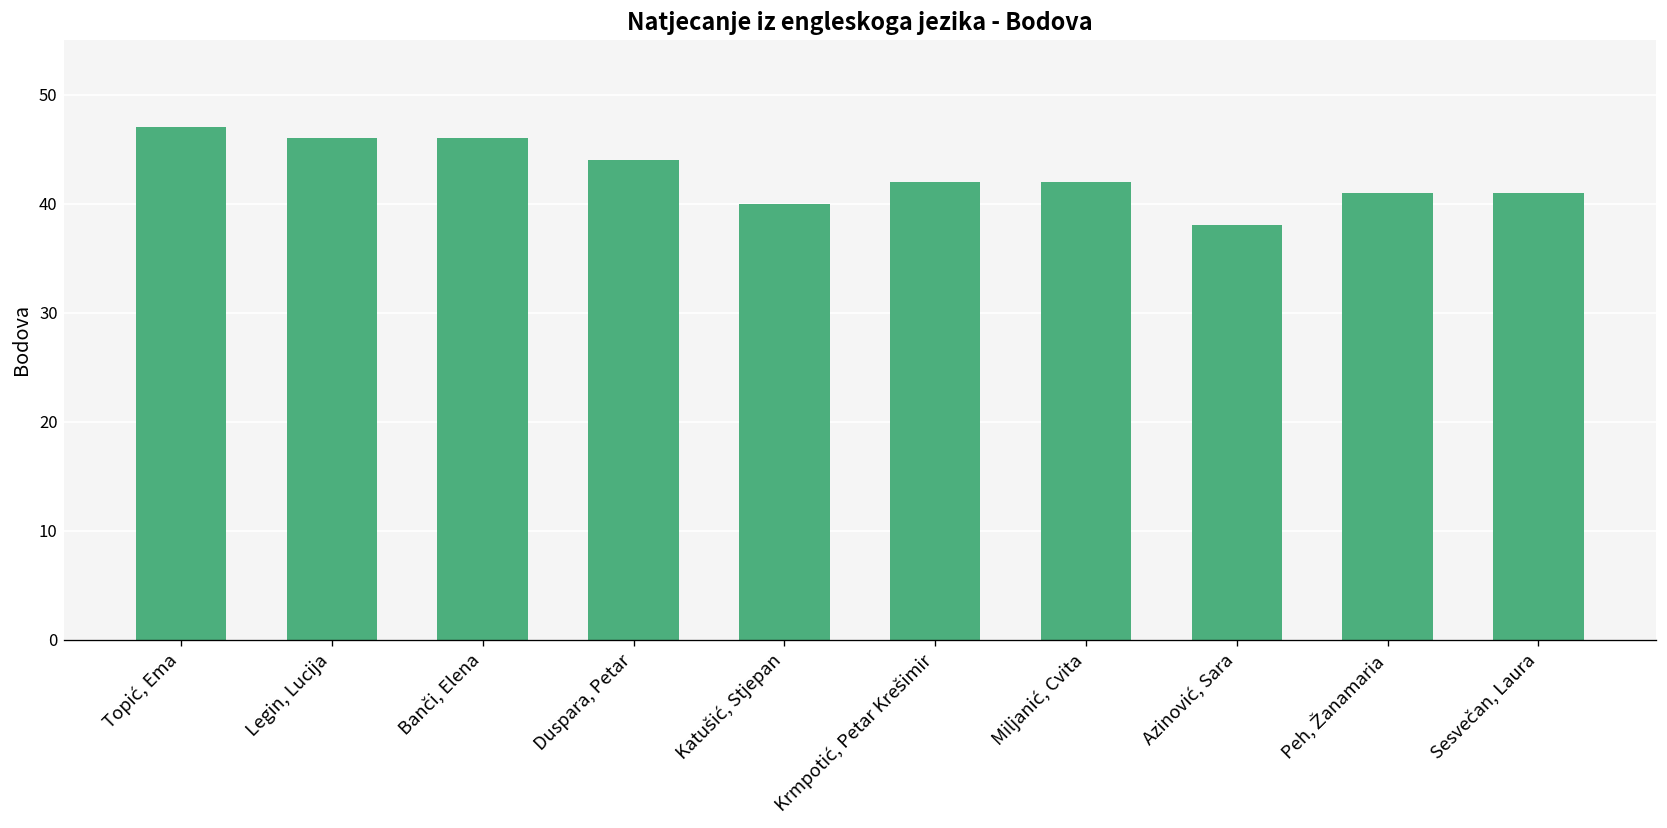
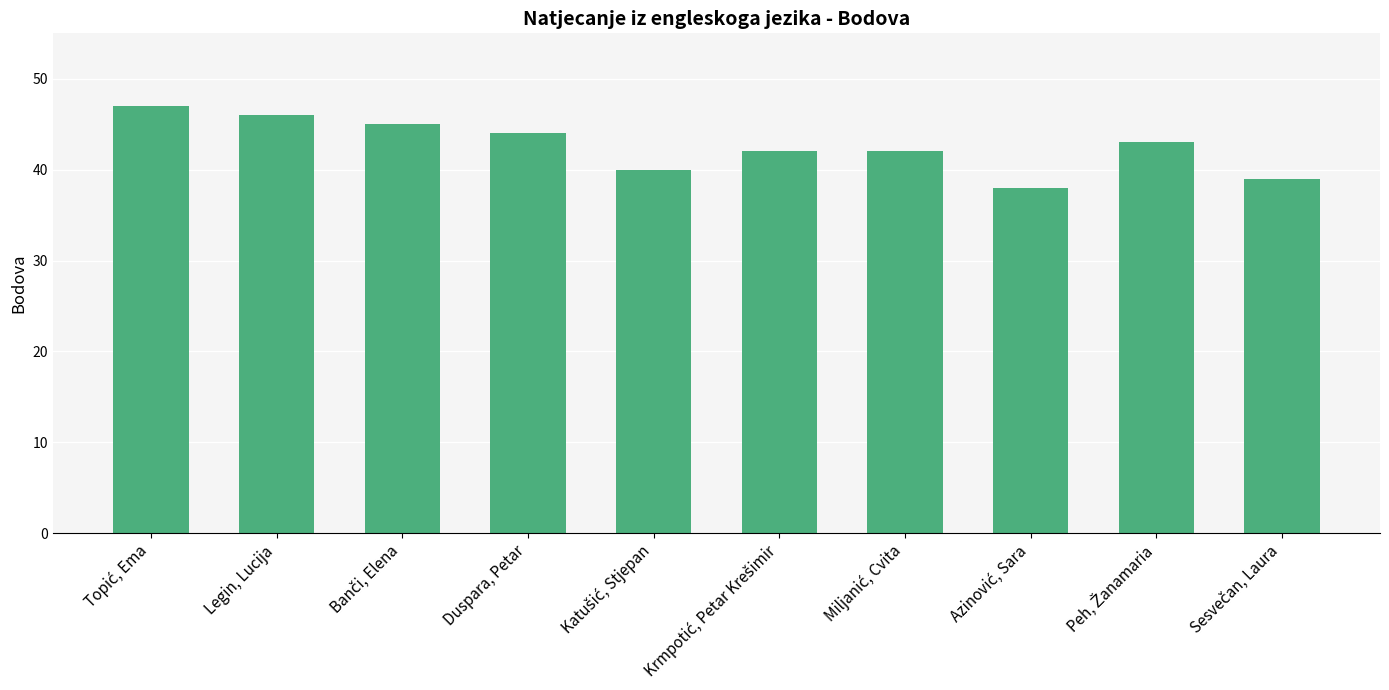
  {
    "Topić, Ema": 47,
    "Legin, Lucija": 46,
-   "Banči, Elena": 46,
+   "Banči, Elena": 45,
    "Duspara, Petar": 44,
    "Katušić, Stjepan": 40,
    "Krmpotić, Petar Krešimir": 42,
    "Miljanić, Cvita": 42,
    "Azinović, Sara": 38,
-   "Peh, Žanamaria": 41,
-   "Sesvečan, Laura": 41
+   "Peh, Žanamaria": 43,
+   "Sesvečan, Laura": 39
  }
